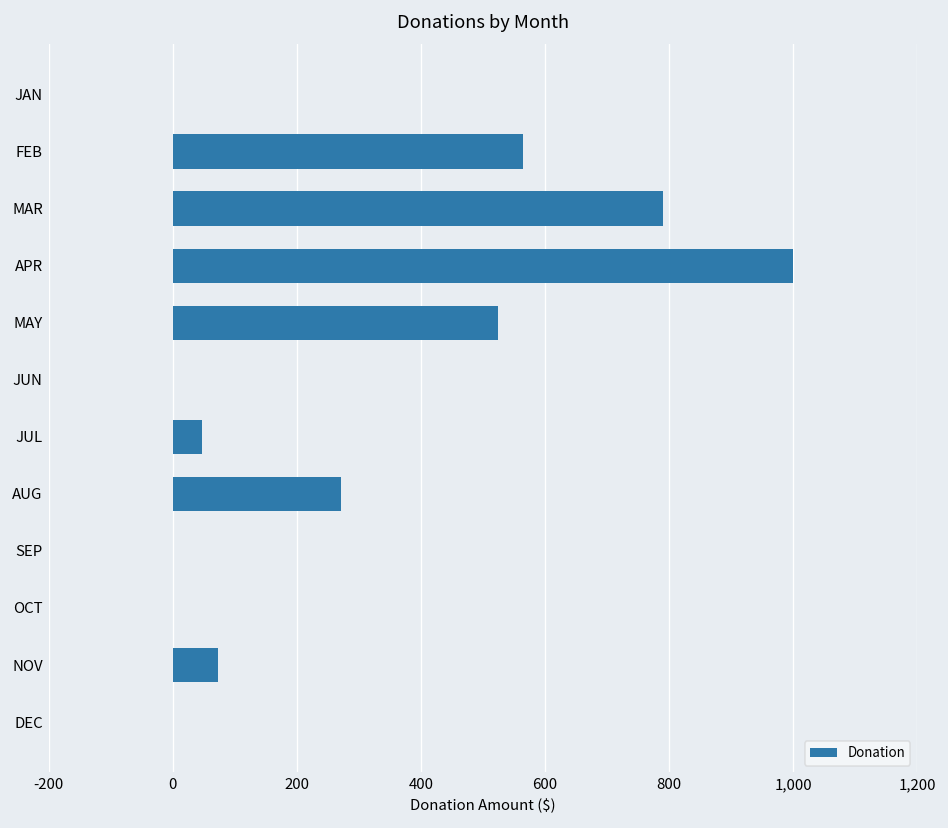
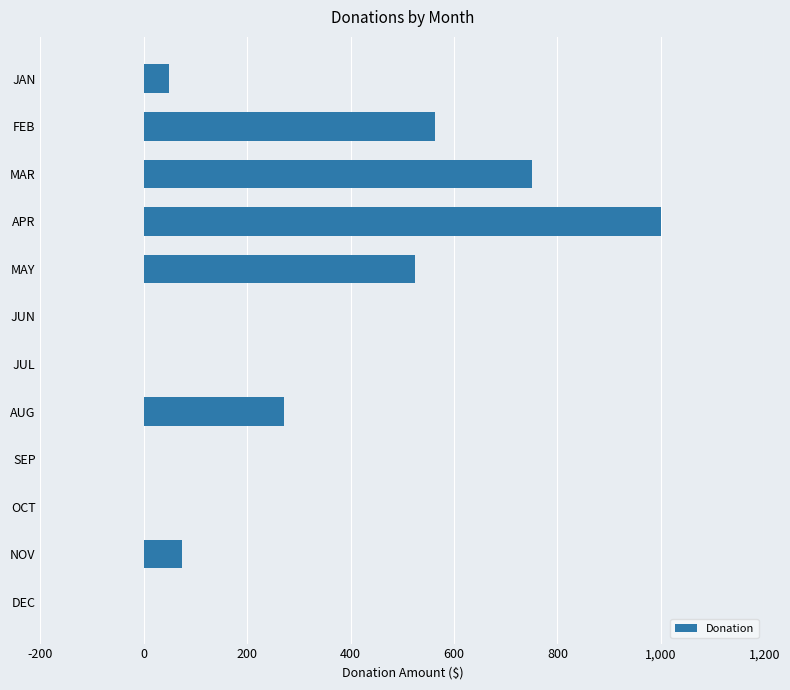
  {
-   "JAN": "0",
+   "JAN": "50",
    "FEB": "560",
-   "MAR": "790",
+   "MAR": "750",
    "APR": "1,000",
    "MAY": "530",
    "JUN": "0",
-   "JUL": "50",
+   "JUL": "0",
    "AUG": "270",
    "SEP": "0",
    "OCT": "0",
    "NOV": "70",
    "DEC": "0"
  }
